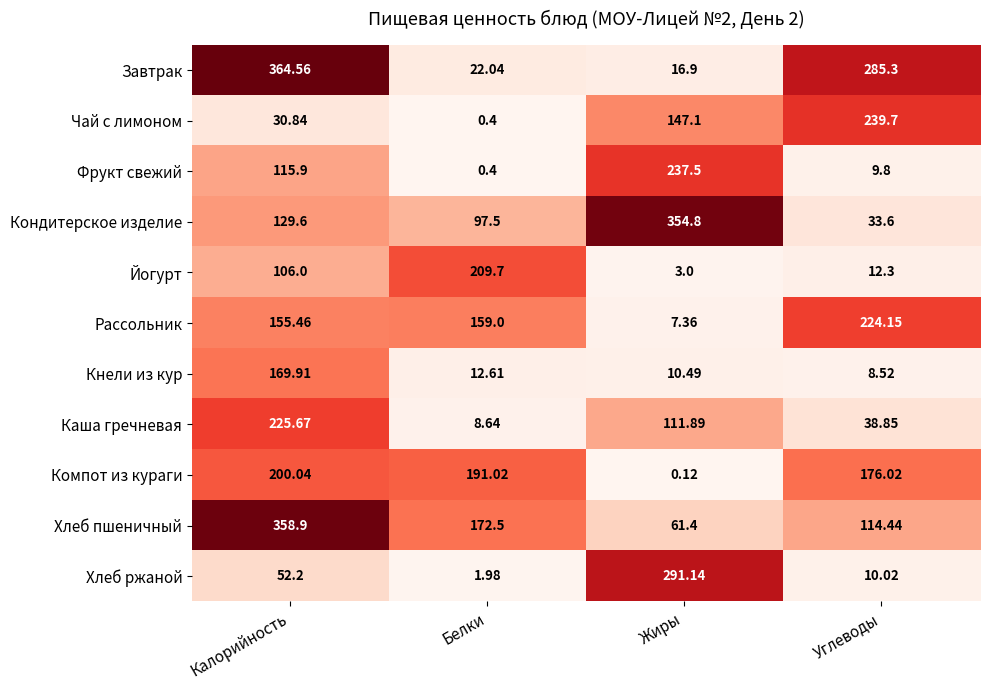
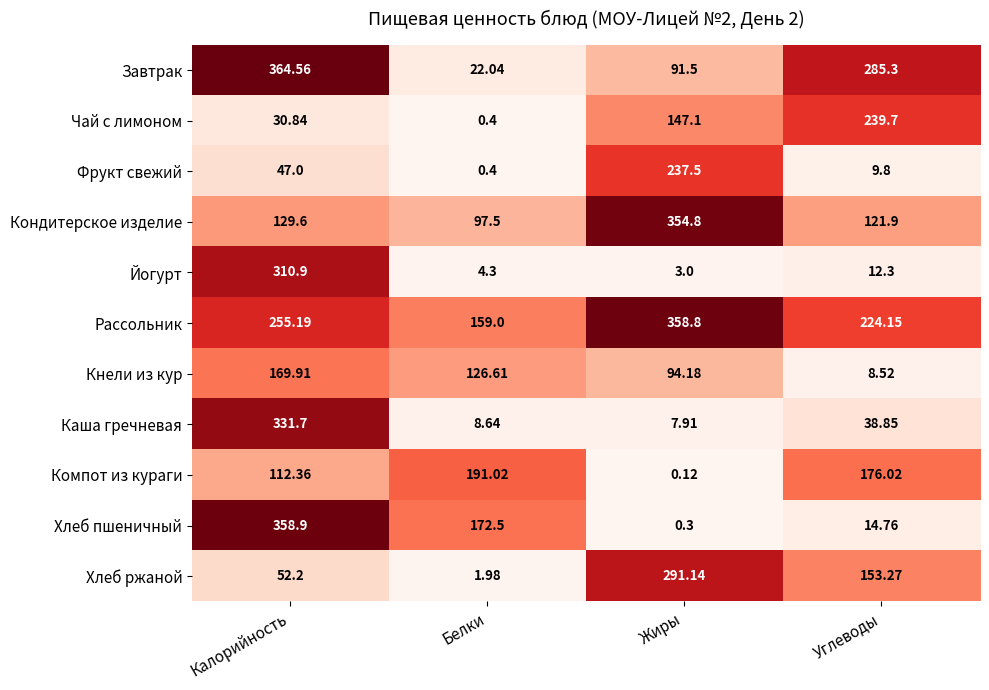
  {
    "Завтрак": {
      "Калорийность": 364.56,
      "Белки": 22.04,
-     "Жиры": 16.9,
+     "Жиры": 91.5,
      "Углеводы": 285.3
    },
    "Чай с лимоном": {
      "Калорийность": 30.84,
      "Белки": 0.4,
      "Жиры": 147.1,
      "Углеводы": 239.7
    },
    "Фрукт свежий": {
-     "Калорийность": 115.9,
+     "Калорийность": 47.0,
      "Белки": 0.4,
      "Жиры": 237.5,
      "Углеводы": 9.8
    },
    "Кондитерское изделие": {
      "Калорийность": 129.6,
      "Белки": 97.5,
      "Жиры": 354.8,
-     "Углеводы": 33.6
+     "Углеводы": 121.9
    },
    "Йогурт": {
-     "Калорийность": 106.0,
-     "Белки": 209.7,
+     "Калорийность": 310.9,
+     "Белки": 4.3,
      "Жиры": 3.0,
      "Углеводы": 12.3
    },
    "Рассольник": {
-     "Калорийность": 155.46,
+     "Калорийность": 255.19,
      "Белки": 159.0,
-     "Жиры": 7.36,
+     "Жиры": 358.8,
      "Углеводы": 224.15
    },
    "Кнели из кур": {
      "Калорийность": 169.91,
-     "Белки": 12.61,
-     "Жиры": 10.49,
+     "Белки": 126.61,
+     "Жиры": 94.18,
      "Углеводы": 8.52
    },
    "Каша гречневая": {
-     "Калорийность": 225.67,
+     "Калорийность": 331.7,
      "Белки": 8.64,
-     "Жиры": 111.89,
+     "Жиры": 7.91,
      "Углеводы": 38.85
    },
    "Компот из кураги": {
-     "Калорийность": 200.04,
+     "Калорийность": 112.36,
      "Белки": 191.02,
      "Жиры": 0.12,
      "Углеводы": 176.02
    },
    "Хлеб пшеничный": {
      "Калорийность": 358.9,
      "Белки": 172.5,
-     "Жиры": 61.4,
-     "Углеводы": 114.44
+     "Жиры": 0.3,
+     "Углеводы": 14.76
    },
    "Хлеб ржаной": {
      "Калорийность": 52.2,
      "Белки": 1.98,
      "Жиры": 291.14,
-     "Углеводы": 10.02
+     "Углеводы": 153.27
    }
  }
